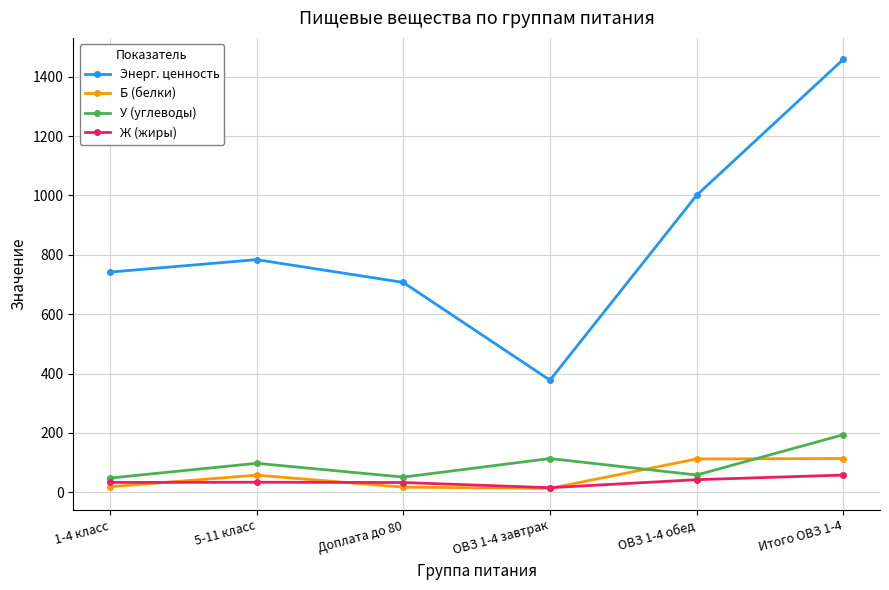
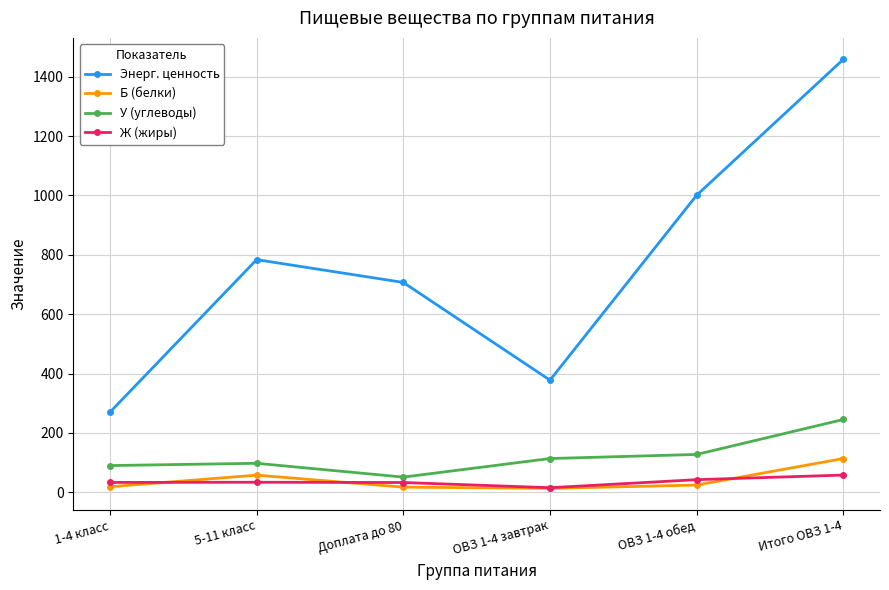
  {
    "Энерг. ценность": {
-     "1-4 класс": 740,
+     "1-4 класс": 270,
      "5-11 класс": 780,
      "Доплата до 80": 710,
      "ОВЗ 1-4 завтрак": 380,
      "ОВЗ 1-4 обед": 1000,
      "Итого ОВЗ 1-4": 1460
    },
    "Б (белки)": {
      "1-4 класс": 20,
      "5-11 класс": 60,
      "Доплата до 80": 20,
-     "ОВЗ 1-4 обед": 110,
+     "ОВЗ 1-4 обед": 20,
      "Итого ОВЗ 1-4": 110
    },
    "У (углеводы)": {
-     "1-4 класс": 50,
+     "1-4 класс": 90,
      "5-11 класс": 100,
      "Доплата до 80": 50,
      "ОВЗ 1-4 завтрак": 110,
-     "ОВЗ 1-4 обед": 60,
-     "Итого ОВЗ 1-4": 190
+     "ОВЗ 1-4 обед": 130,
+     "Итого ОВЗ 1-4": 250
    },
    "Ж (жиры)": {
      "1-4 класс": 30,
      "5-11 класс": 30,
      "Доплата до 80": 30,
      "ОВЗ 1-4 обед": 40,
      "Итого ОВЗ 1-4": 60
    }
  }
